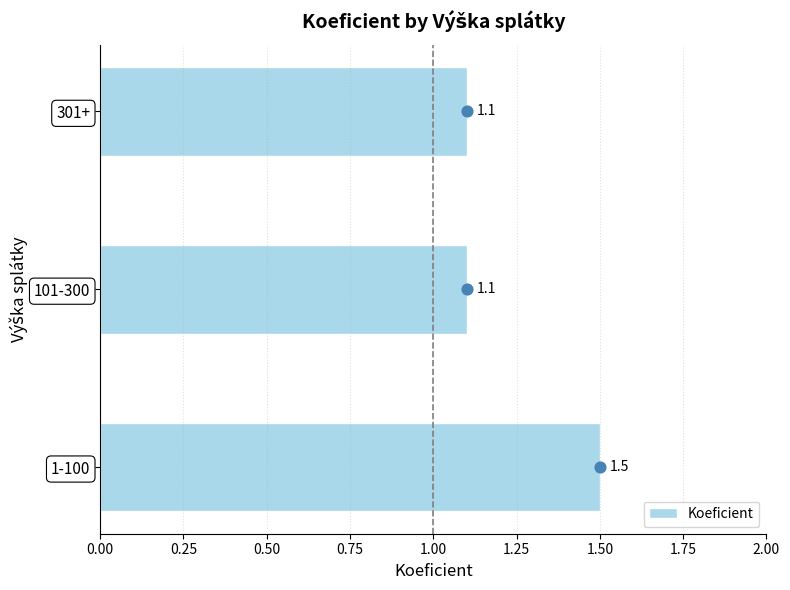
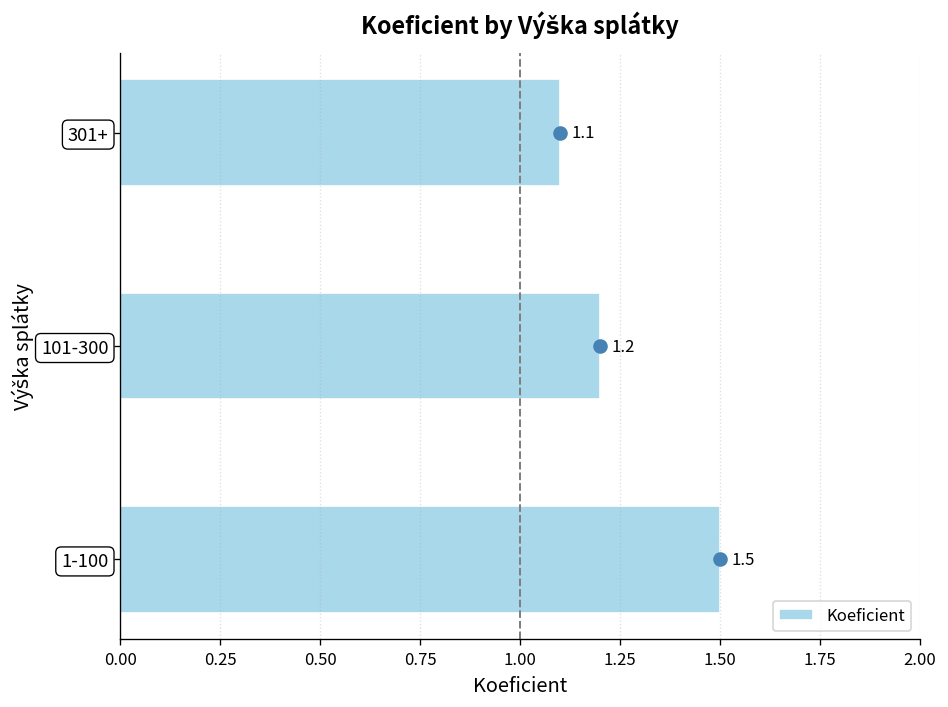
  {
    "301+": 1.1,
-   "101-300": 1.1,
+   "101-300": 1.2,
    "1-100": 1.5
  }
